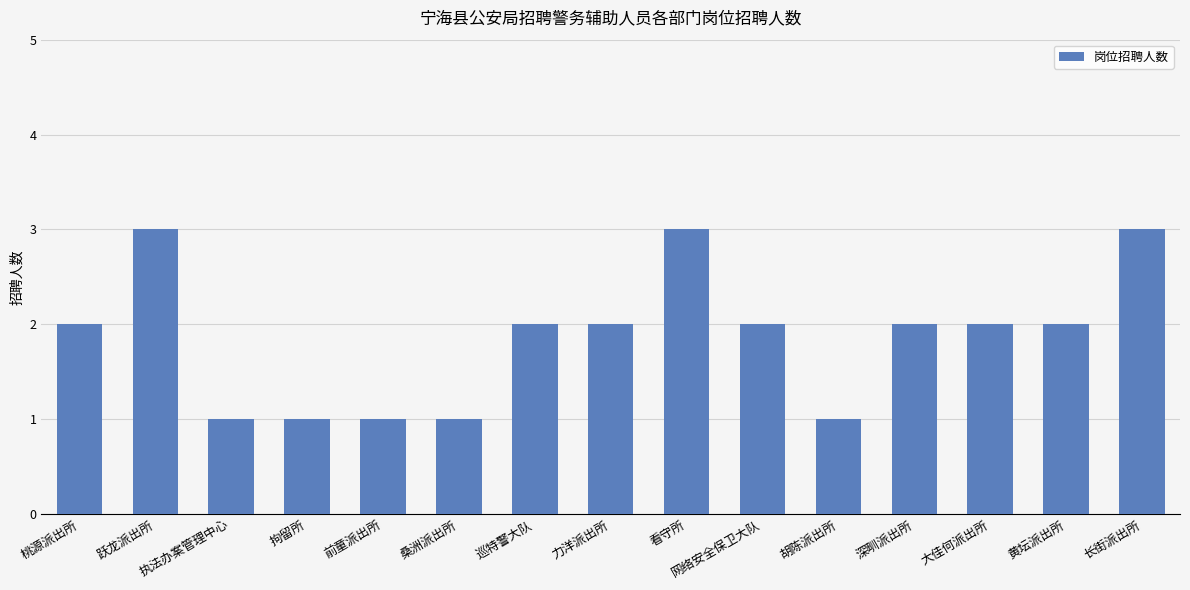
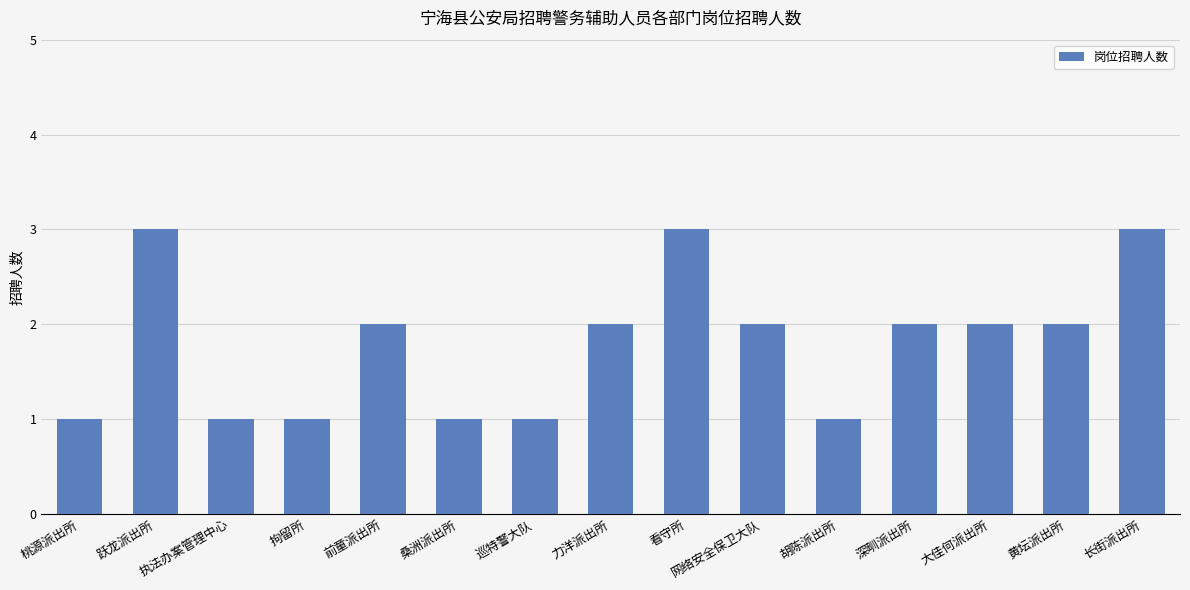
  {
-   "桃源派出所": 2,
+   "桃源派出所": 1,
    "跃龙派出所": 3,
    "执法办案管理中心": 1,
    "拘留所": 1,
-   "前童派出所": 1,
+   "前童派出所": 2,
    "桑洲派出所": 1,
-   "巡特警大队": 2,
+   "巡特警大队": 1,
    "力洋派出所": 2,
    "看守所": 3,
    "网络安全保卫大队": 2,
    "胡陈派出所": 1,
    "深甽派出所": 2,
    "大佳何派出所": 2,
    "黄坛派出所": 2,
    "长街派出所": 3
  }
